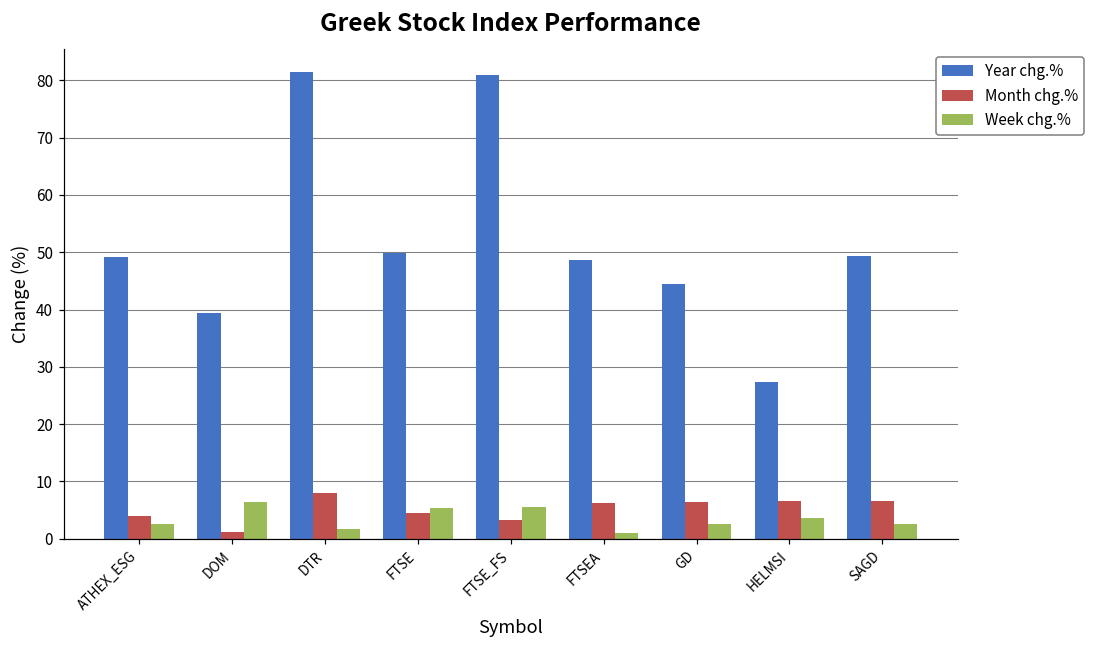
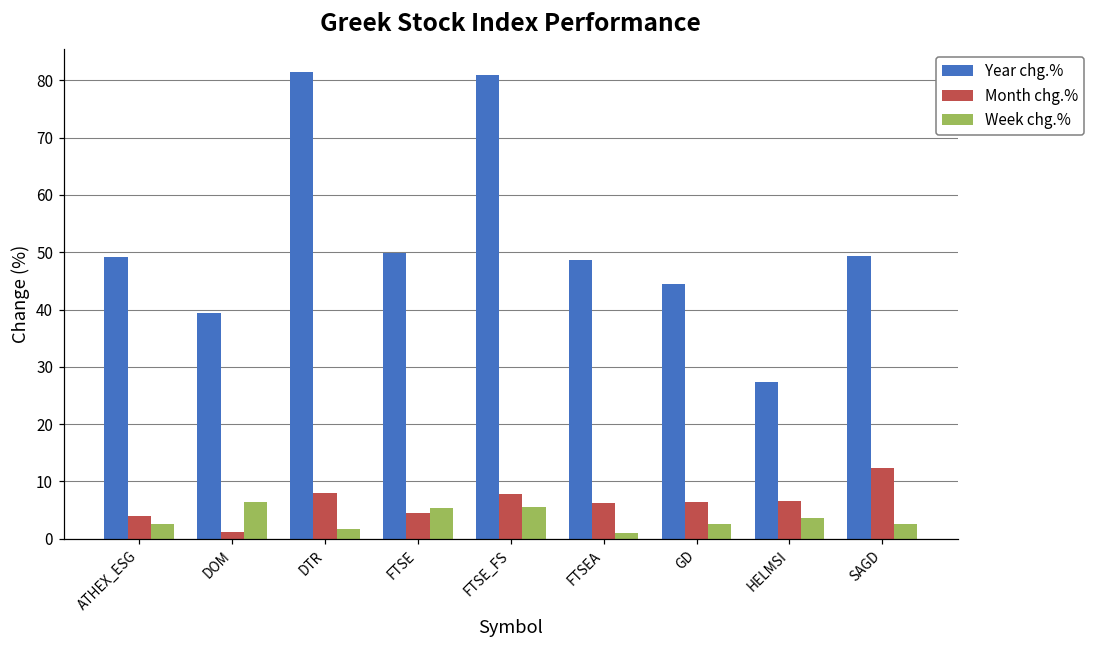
  {
    "Year chg.%": {
      "ATHEX_ESG": 49,
      "DOM": 39,
      "DTR": 81,
      "FTSE": 50,
      "FTSE_FS": 81,
      "FTSEA": 49,
      "GD": 45,
      "HELMSI": 27,
      "SAGD": 49
    },
    "Month chg.%": {
      "ATHEX_ESG": 4,
      "DOM": 1,
      "DTR": 8,
      "FTSE": 4,
-     "FTSE_FS": 3,
+     "FTSE_FS": 8,
      "FTSEA": 6,
      "GD": 6,
      "HELMSI": 7,
-     "SAGD": 6
+     "SAGD": 12
    },
    "Week chg.%": {
      "ATHEX_ESG": 3,
      "DOM": 6,
      "DTR": 2,
      "FTSE": 5,
      "FTSE_FS": 6,
      "FTSEA": 1,
      "GD": 3,
      "HELMSI": 4,
      "SAGD": 3
    }
  }
